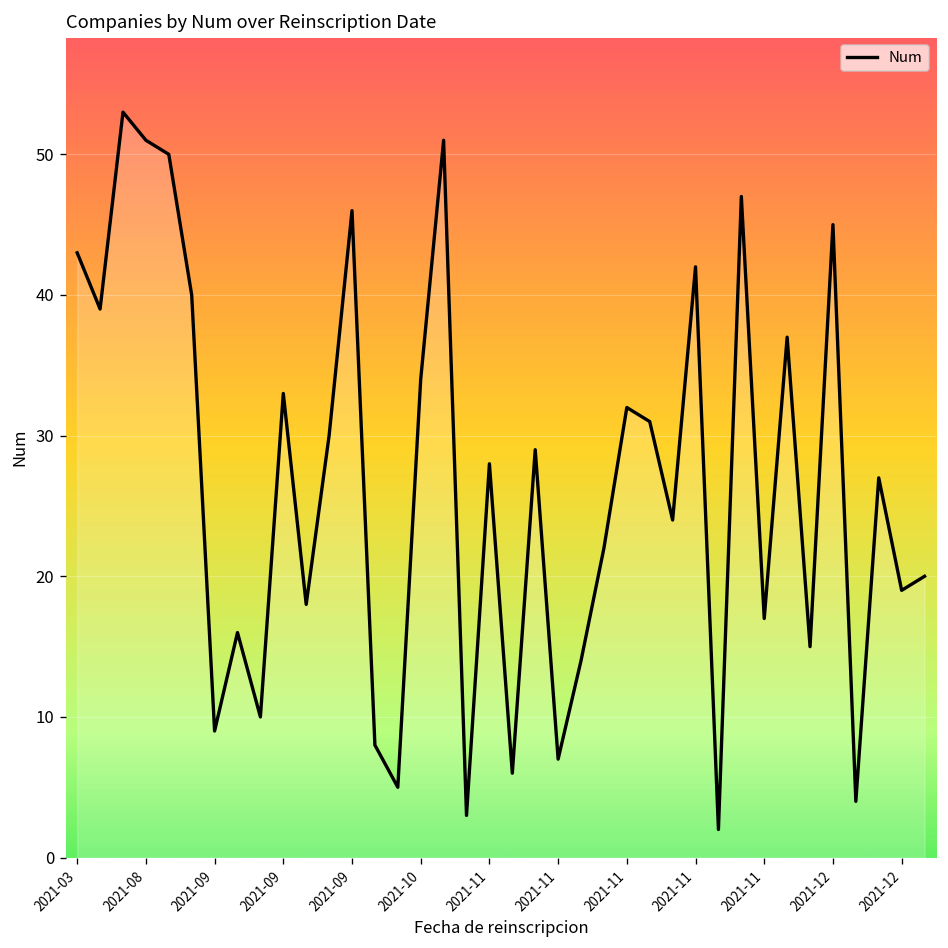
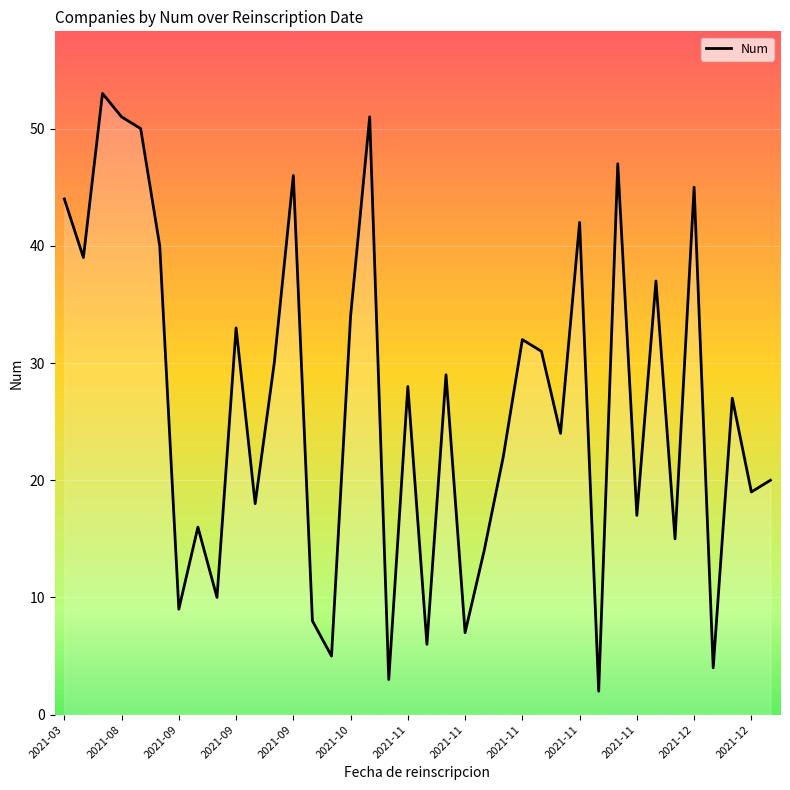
  {
-   "2021-03": 43,
+   "2021-03": 44,
    "2021-08": 51,
    "2021-10": 34
  }
